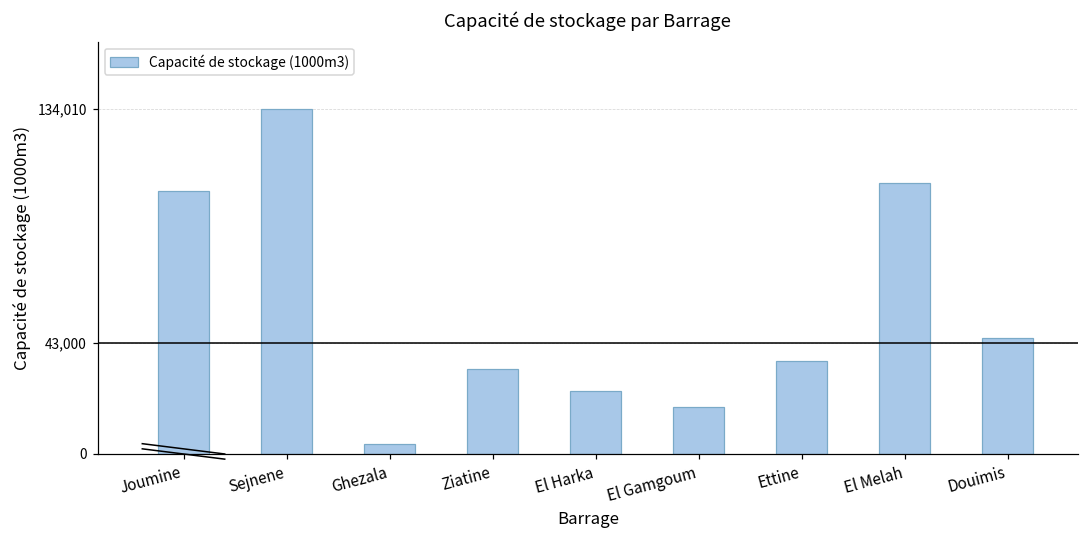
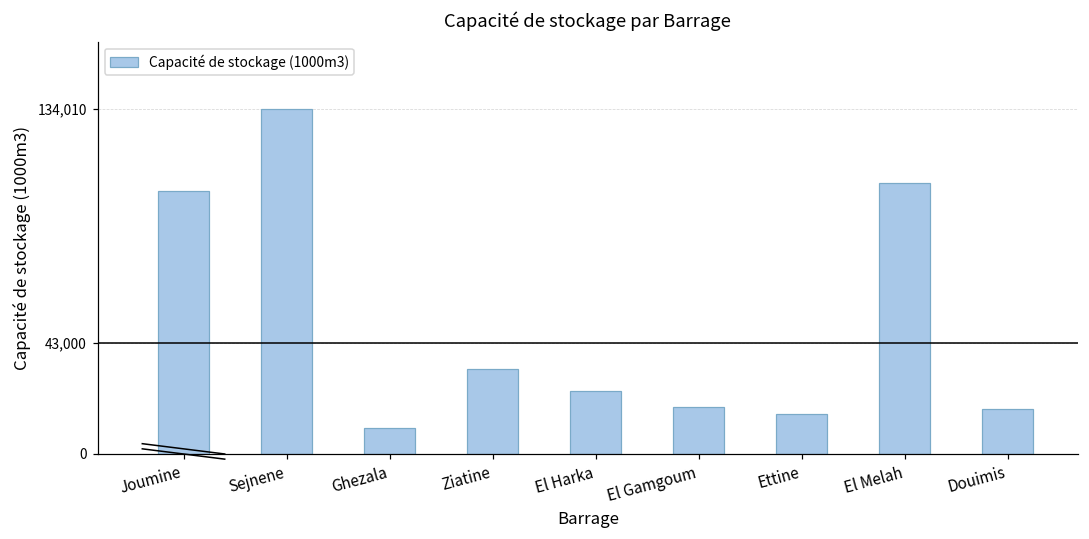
  {
    "Capacité de stockage (1000m3)": {
      "Joumine": "102,000",
      "Sejnene": "134,000",
-     "Ghezala": "4,000",
+     "Ghezala": "10,000",
      "Ziatine": "33,000",
      "El Harka": "25,000",
      "El Gamgoum": "18,000",
-     "Ettine": "36,000",
+     "Ettine": "16,000",
      "El Melah": "105,000",
-     "Douimis": "45,000"
+     "Douimis": "17,000"
    }
  }
